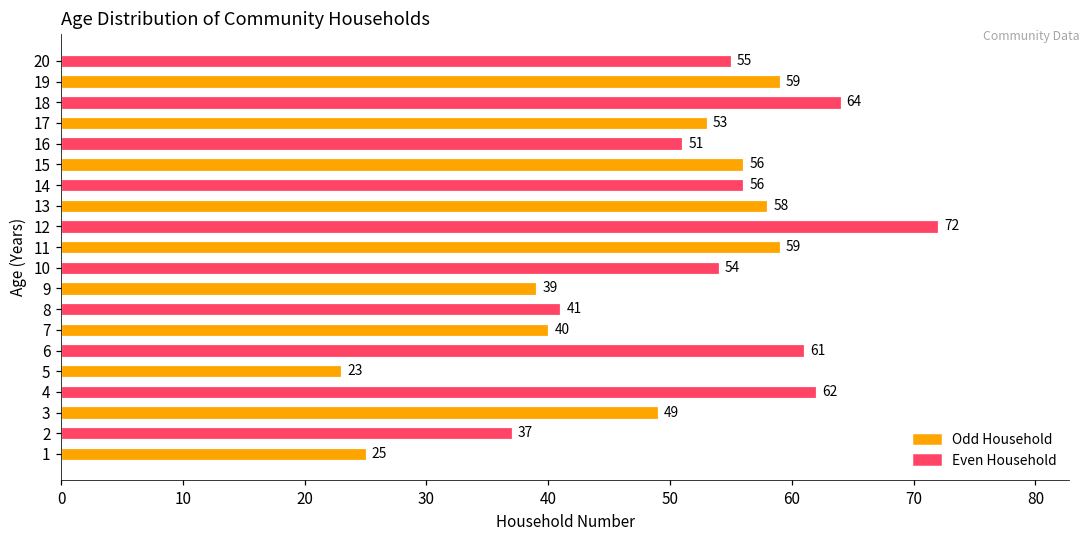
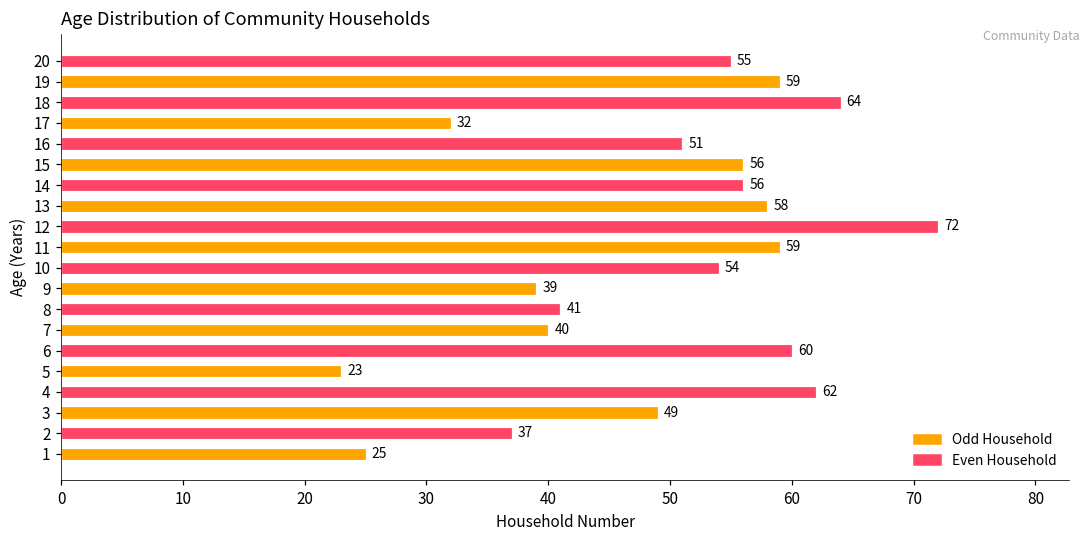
  {
    "20": 55,
    "19": 59,
    "18": 64,
-   "17": 53,
+   "17": 32,
    "16": 51,
    "15": 56,
    "14": 56,
    "13": 58,
    "12": 72,
    "11": 59,
    "10": 54,
    "9": 39,
    "8": 41,
    "7": 40,
-   "6": 61,
+   "6": 60,
    "5": 23,
    "4": 62,
    "3": 49,
    "2": 37,
    "1": 25
  }
